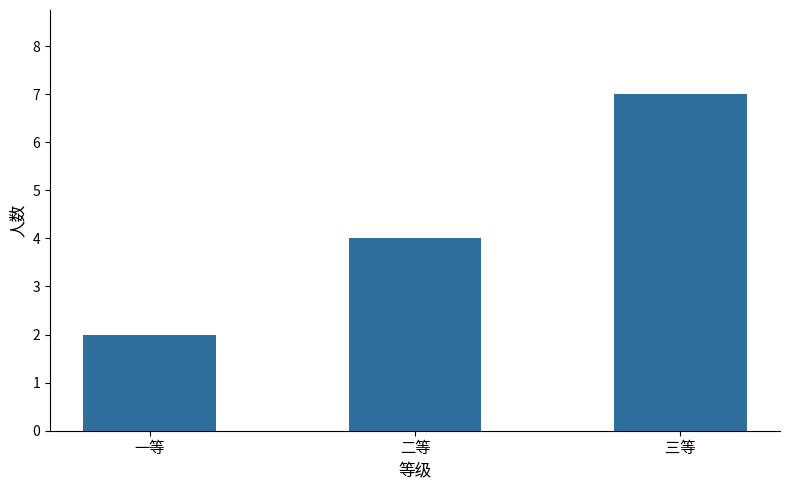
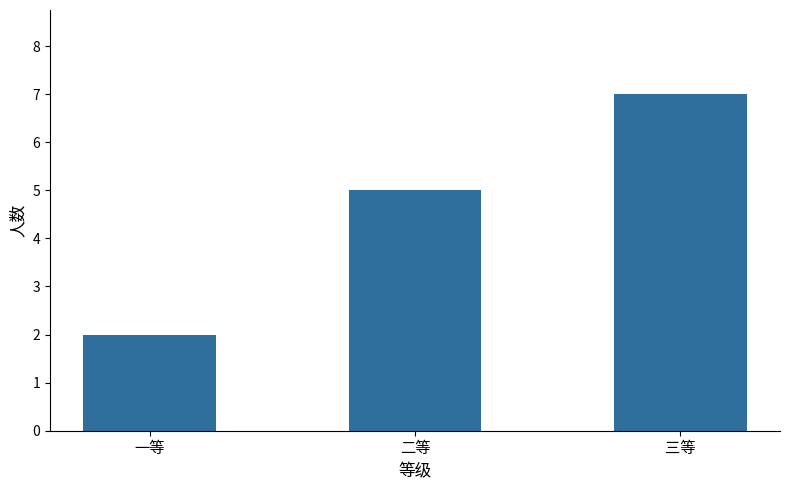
  {
    "一等": 2,
-   "二等": 4,
+   "二等": 5,
    "三等": 7
  }
